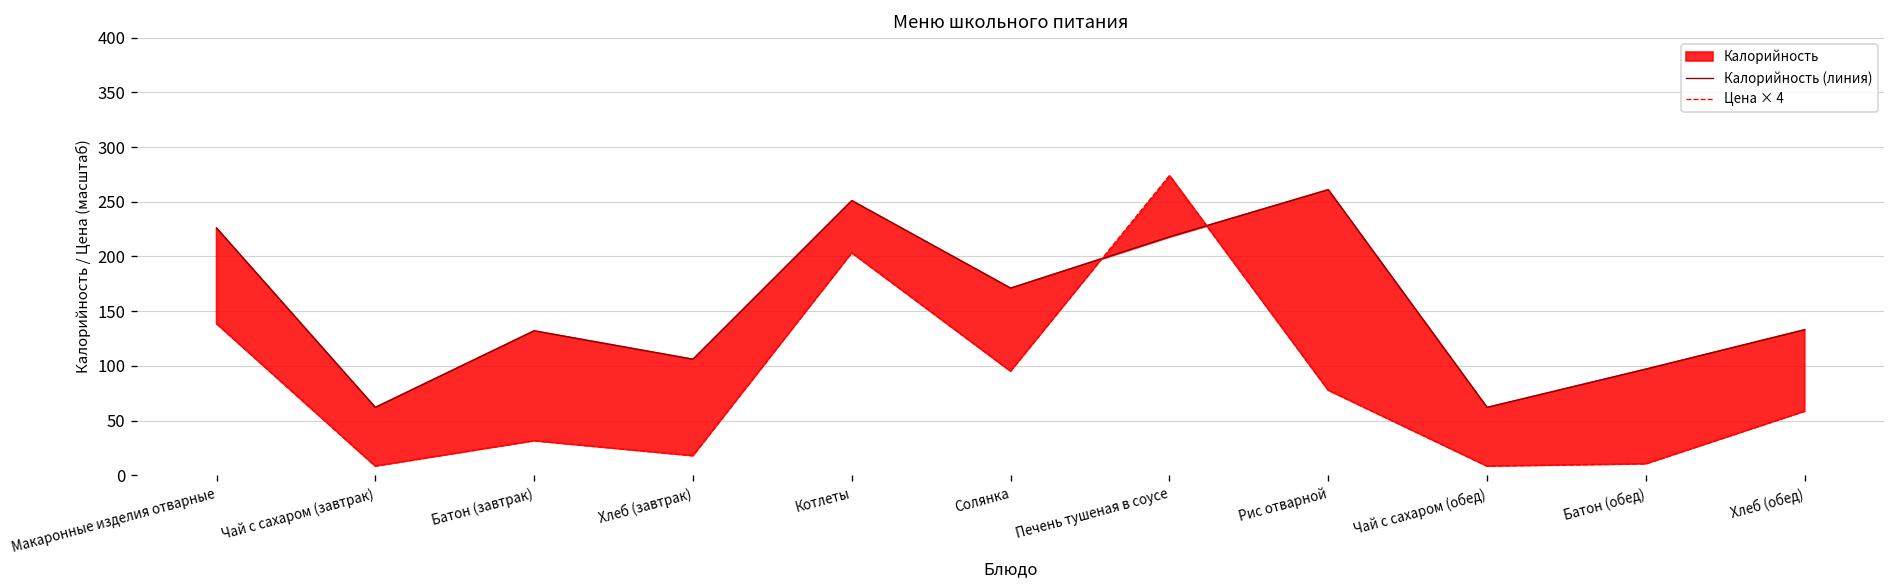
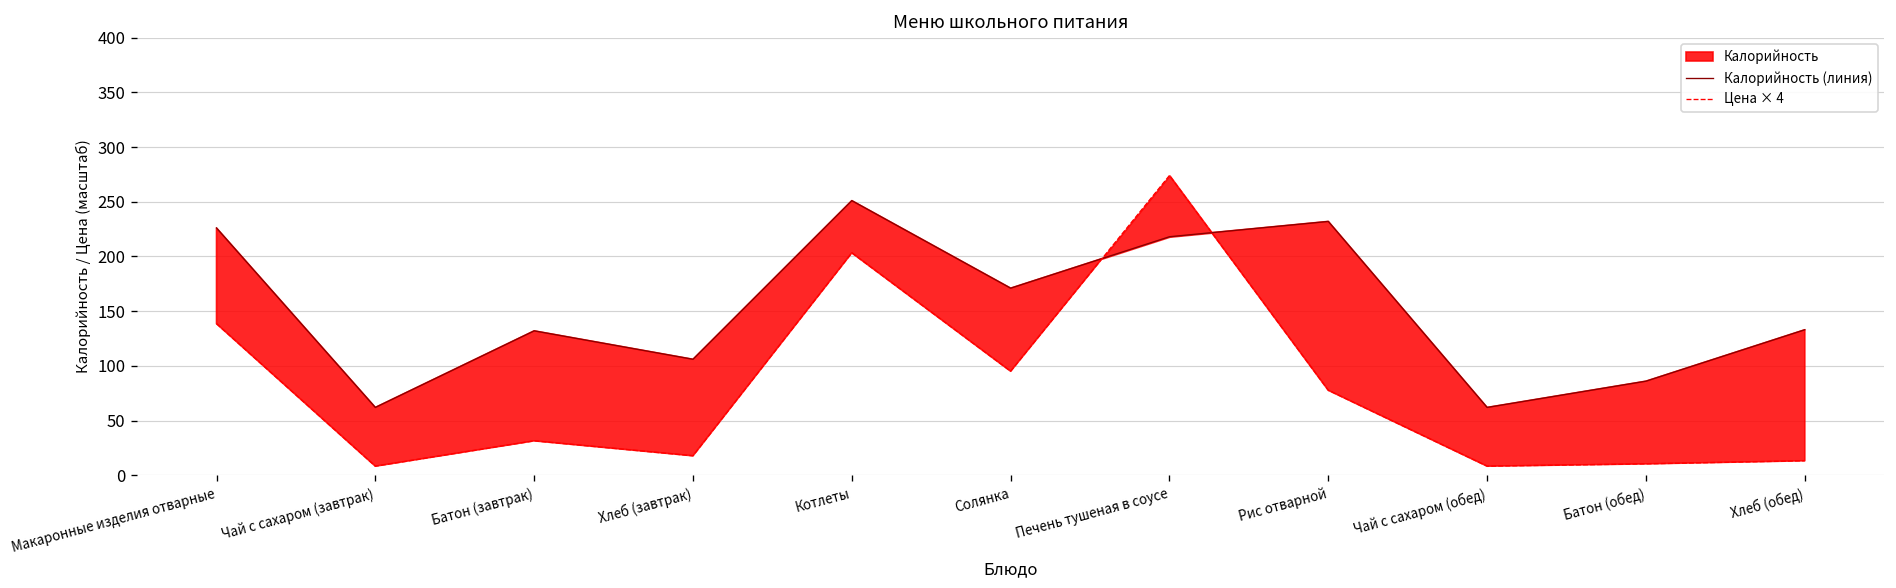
  {
    "Калорийность (линия)": {
      "Макаронные изделия отварные": 230,
      "Чай с сахаром (завтрак)": 60,
      "Батон (завтрак)": 130,
      "Хлеб (завтрак)": 110,
      "Котлеты": 250,
      "Солянка": 170,
      "Печень тушеная в соусе": 220,
-     "Рис отварной": 260,
+     "Рис отварной": 230,
      "Чай с сахаром (обед)": 60,
-     "Батон (обед)": 100,
+     "Батон (обед)": 90,
      "Хлеб (обед)": 130
    },
    "Цена × 4": {
      "Макаронные изделия отварные": 140,
      "Чай с сахаром (завтрак)": 10,
      "Батон (завтрак)": 30,
      "Хлеб (завтрак)": 20,
      "Котлеты": 200,
      "Солянка": 100,
      "Печень тушеная в соусе": 270,
      "Рис отварной": 80,
      "Чай с сахаром (обед)": 10,
      "Батон (обед)": 10,
-     "Хлеб (обед)": 60
+     "Хлеб (обед)": 10
    }
  }
